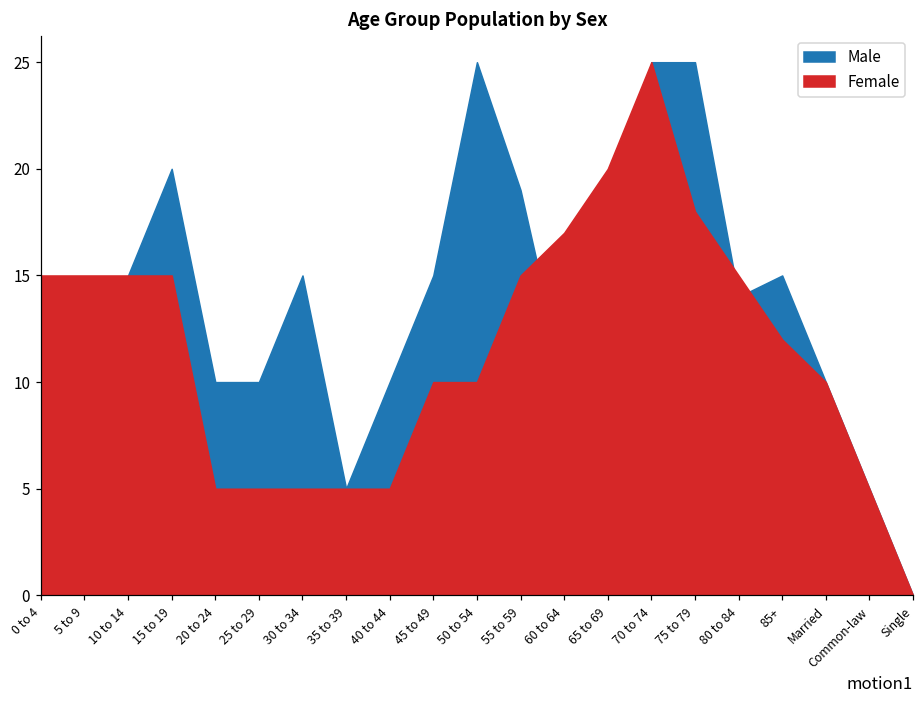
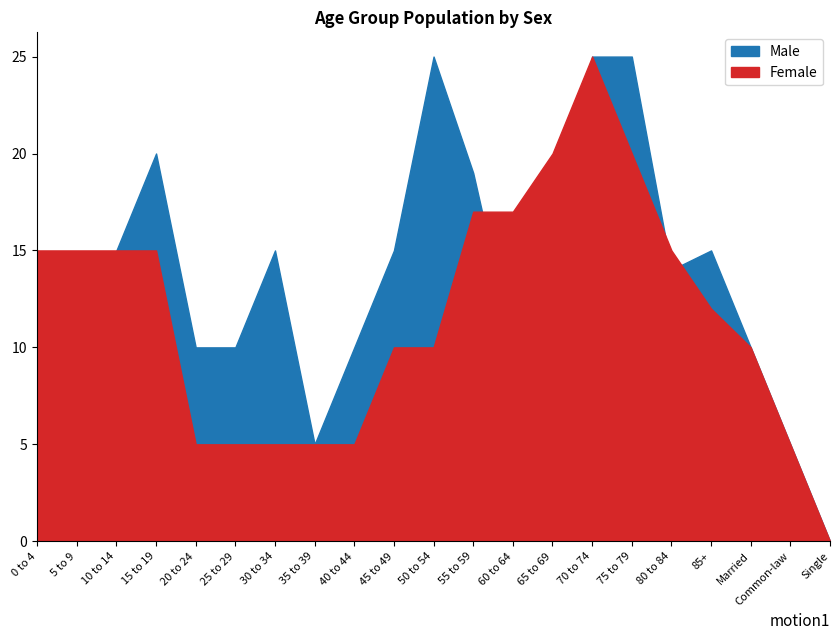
  {
    "Male": {
      "15 to 19": 20,
      "20 to 24": 10,
      "25 to 29": 10,
      "30 to 34": 15,
      "40 to 44": 10,
      "45 to 49": 15,
      "50 to 54": 25,
      "55 to 59": 19,
      "75 to 79": 25,
      "85+": 15
    },
    "Female": {
      "5 to 9": 15,
      "15 to 19": 15,
      "20 to 24": 5,
      "25 to 29": 5,
      "30 to 34": 5,
      "40 to 44": 5,
      "45 to 49": 10,
      "50 to 54": 10,
-     "55 to 59": 15,
+     "55 to 59": 17,
      "60 to 64": 17,
      "65 to 69": 20,
-     "75 to 79": 18,
+     "75 to 79": 20,
      "80 to 84": 15,
      "85+": 12
    }
  }
